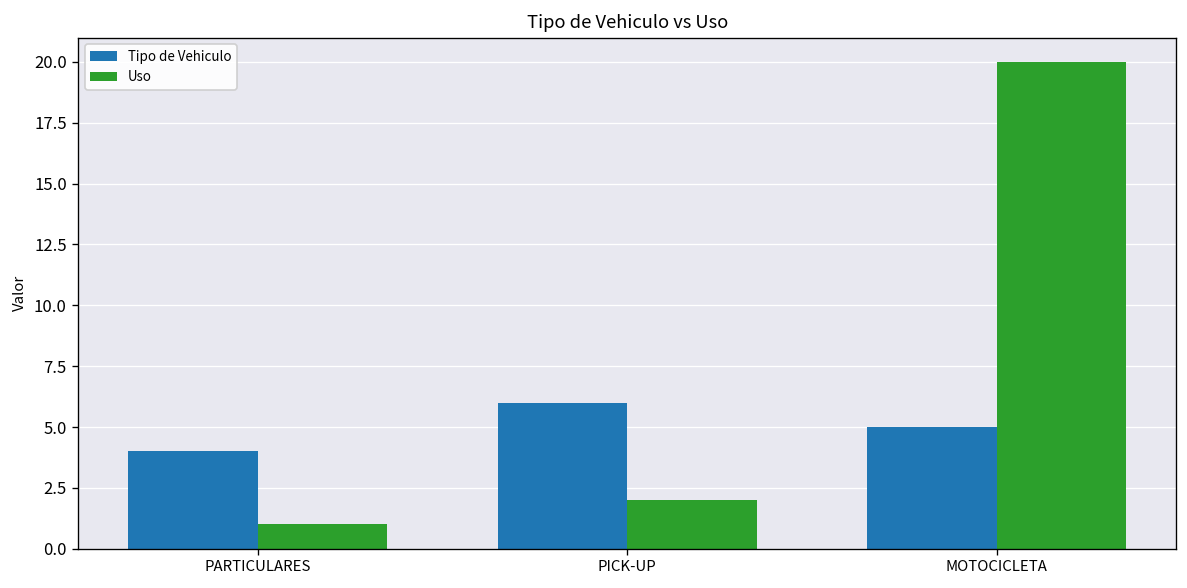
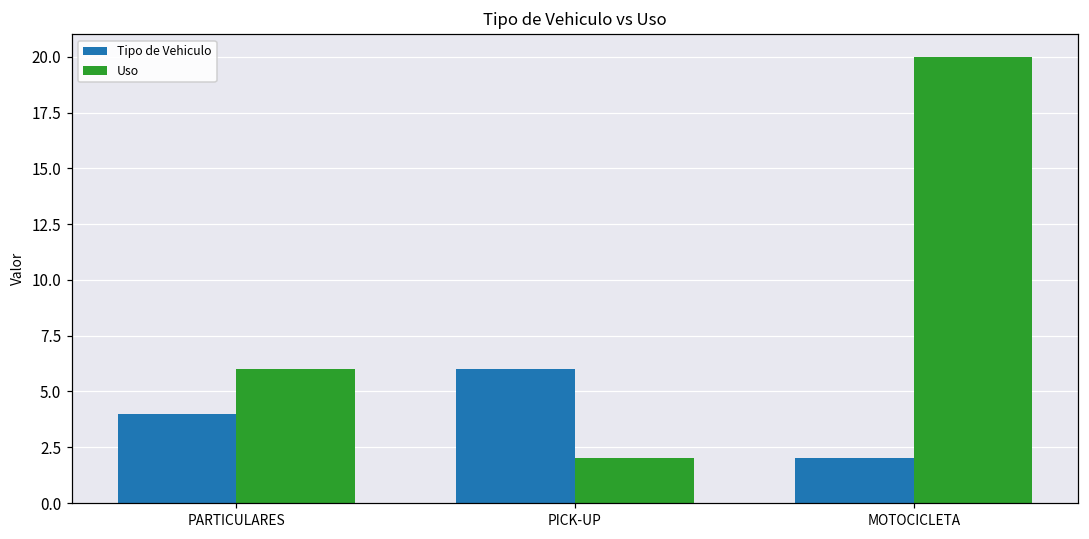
  {
    "Tipo de Vehiculo": {
      "PARTICULARES": 4,
      "PICK-UP": 6,
-     "MOTOCICLETA": 5
+     "MOTOCICLETA": 2
    },
    "Uso": {
-     "PARTICULARES": 1,
+     "PARTICULARES": 6,
      "PICK-UP": 2,
      "MOTOCICLETA": 20
    }
  }
